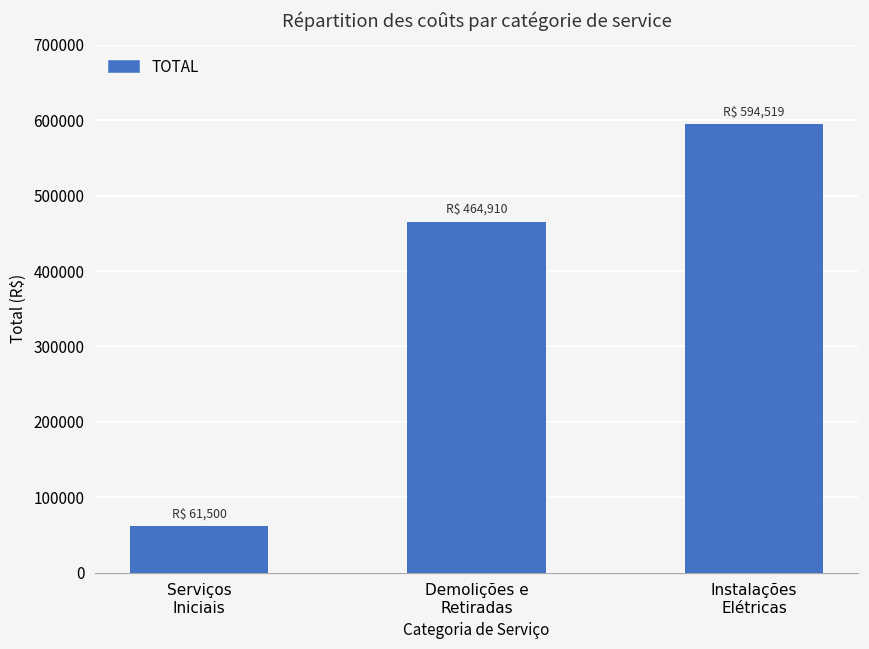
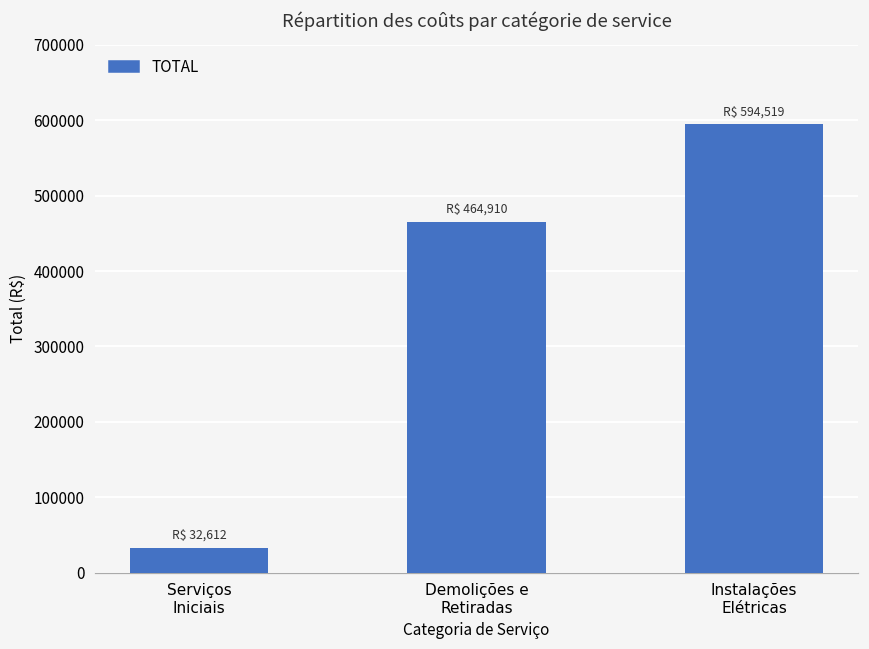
  {
-   "Serviços Iniciais": "61,500",
+   "Serviços Iniciais": "32,612",
    "Demolições e Retiradas": "464,910",
    "Instalações Elétricas": "594,519"
  }
